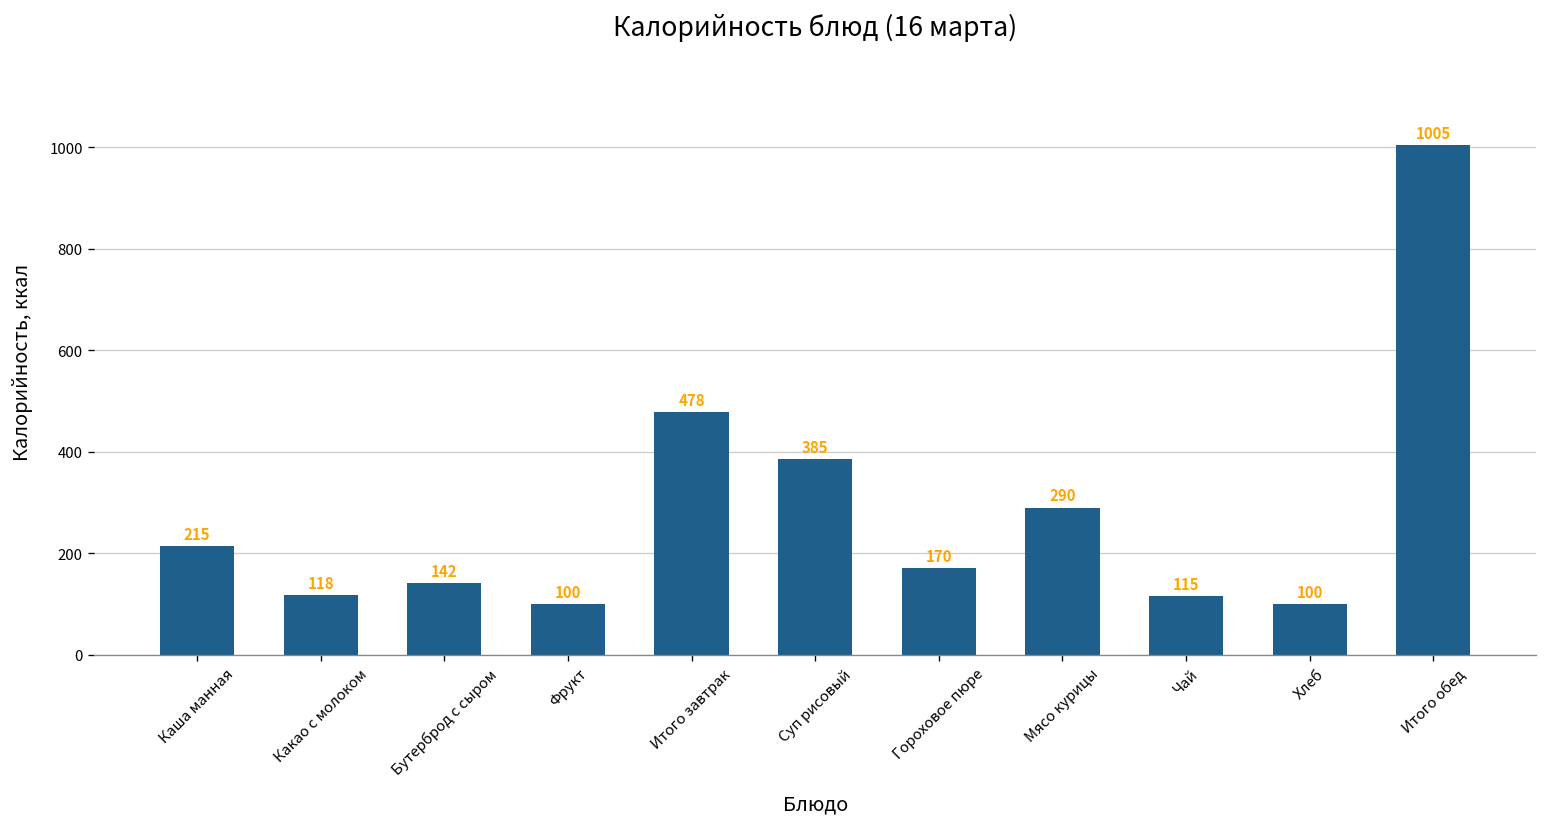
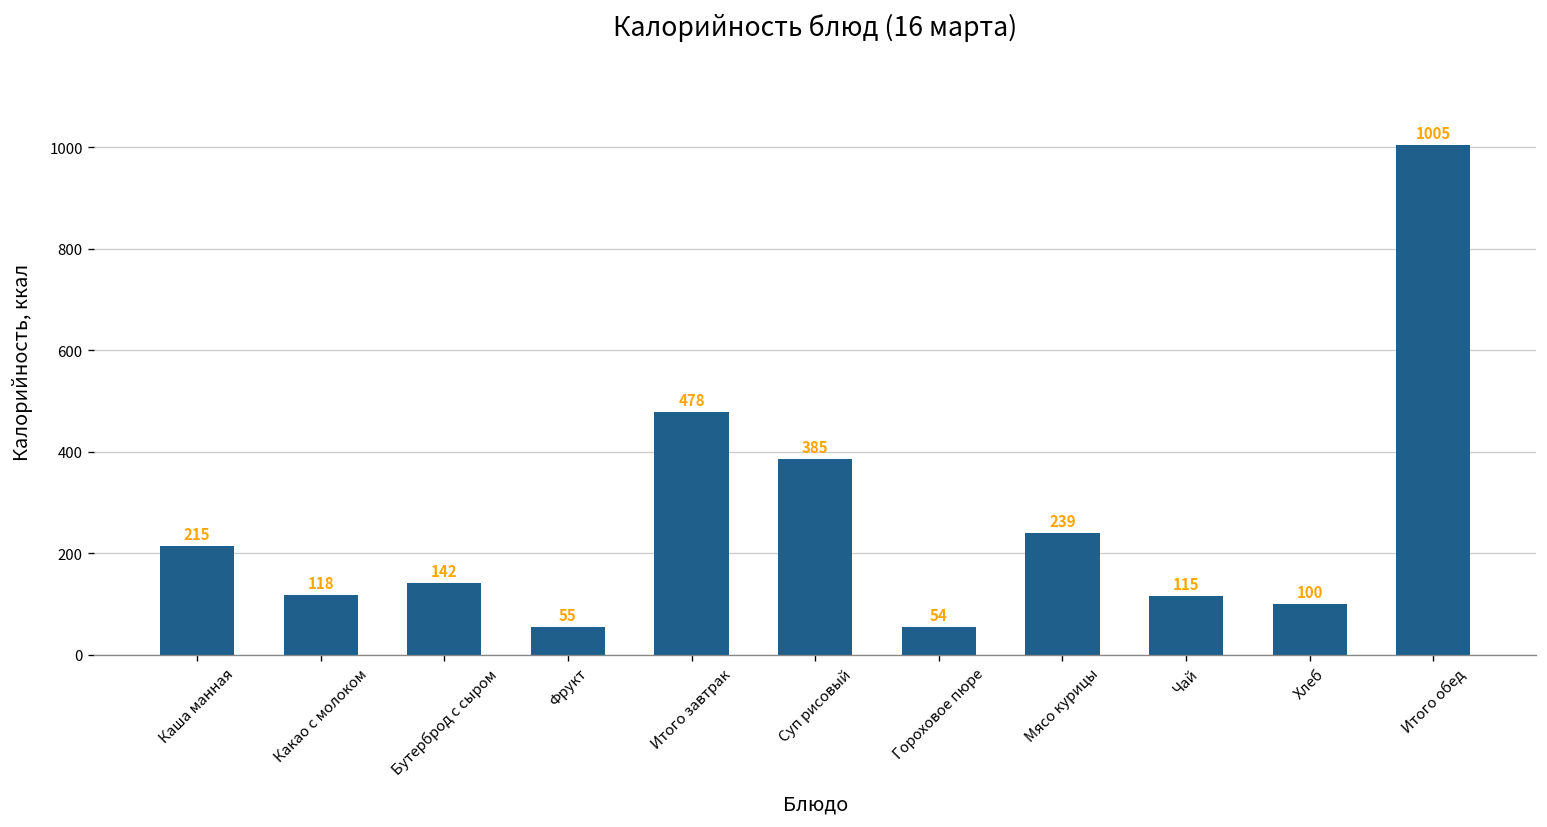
  {
    "Каша манная": 215,
    "Какао с молоком": 118,
    "Бутерброд с сыром": 142,
-   "Фрукт": 100,
+   "Фрукт": 55,
    "Итого завтрак": 478,
    "Суп рисовый": 385,
-   "Гороховое пюре": 170,
-   "Мясо курицы": 290,
+   "Гороховое пюре": 54,
+   "Мясо курицы": 239,
    "Чай": 115,
    "Хлеб": 100,
    "Итого обед": 1005
  }
